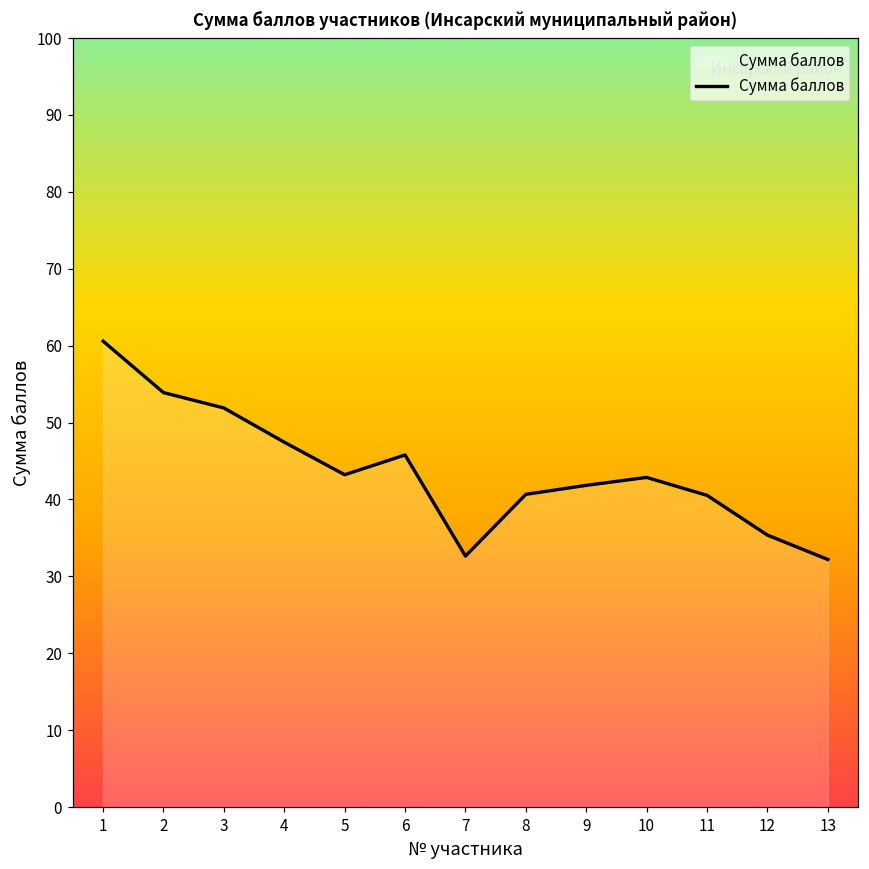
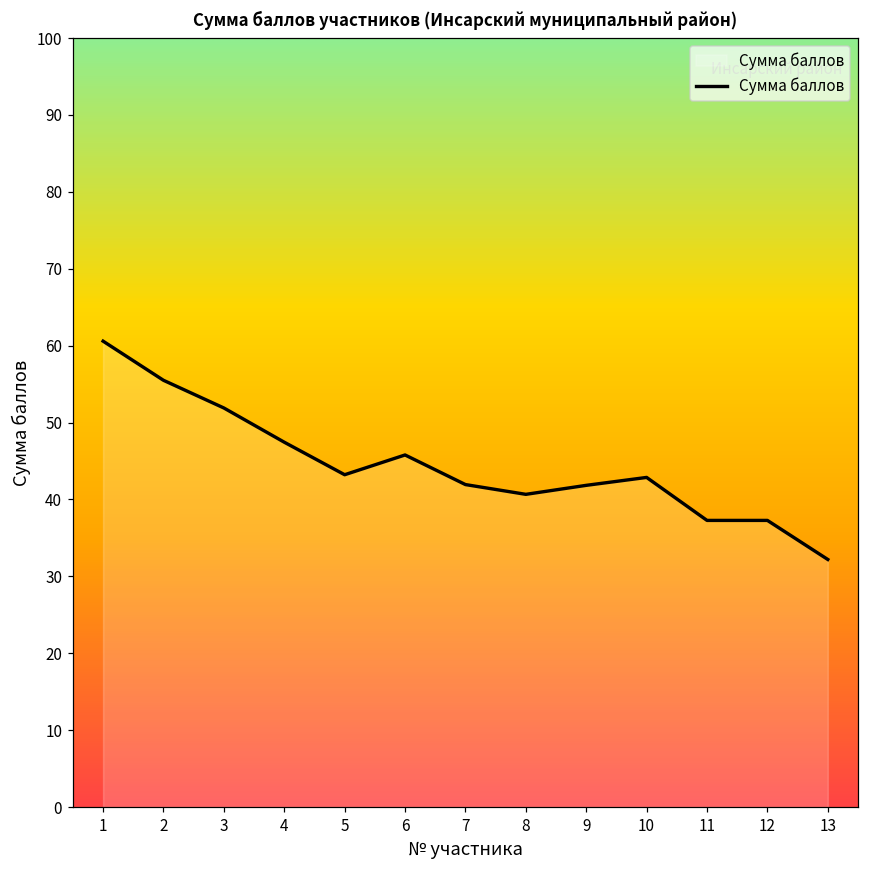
  {
    "1": 61,
-   "2": 54,
+   "2": 56,
    "3": 52,
    "4": 47,
    "5": 43,
    "6": 46,
-   "7": 33,
+   "7": 42,
    "8": 41,
    "9": 42,
    "10": 43,
-   "11": 41,
-   "12": 35,
+   "11": 37,
+   "12": 37,
    "13": 32
  }
